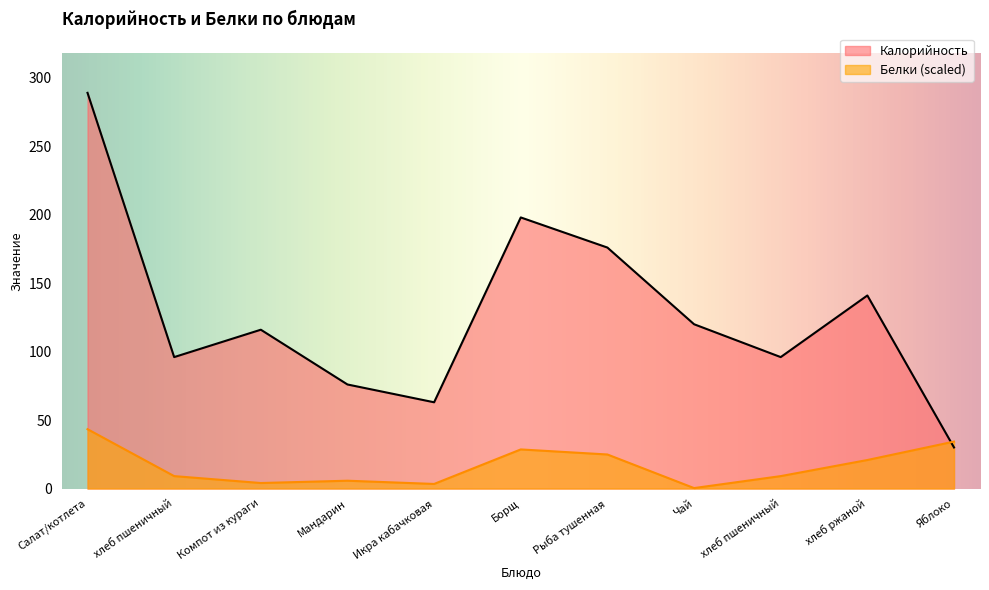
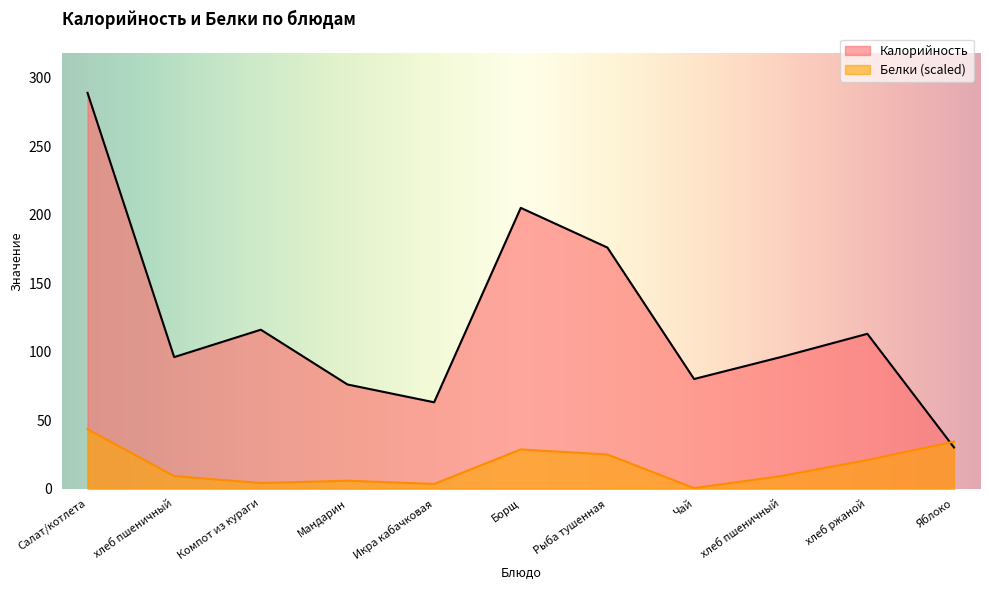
  {
    "Калорийность": {
      "Салат/котлета": 289,
      "Компот из кураги": 116,
      "Мандарин": 76,
      "Икра кабачковая": 63,
-     "Борщ": 198,
+     "Борщ": 205,
      "Рыба тушенная": 176,
-     "Чай": 120,
-     "хлеб ржаной": 141,
+     "Чай": 80,
+     "хлеб ржаной": 113,
      "Яблоко": 30
    },
    "Белки (scaled)": {
      "Салат/котлета": 43,
      "Компот из кураги": 4,
      "Мандарин": 6,
      "Икра кабачковая": 3,
      "Борщ": 29,
      "Рыба тушенная": 25,
      "Чай": 0,
      "хлеб ржаной": 21,
      "Яблоко": 34
    }
  }
